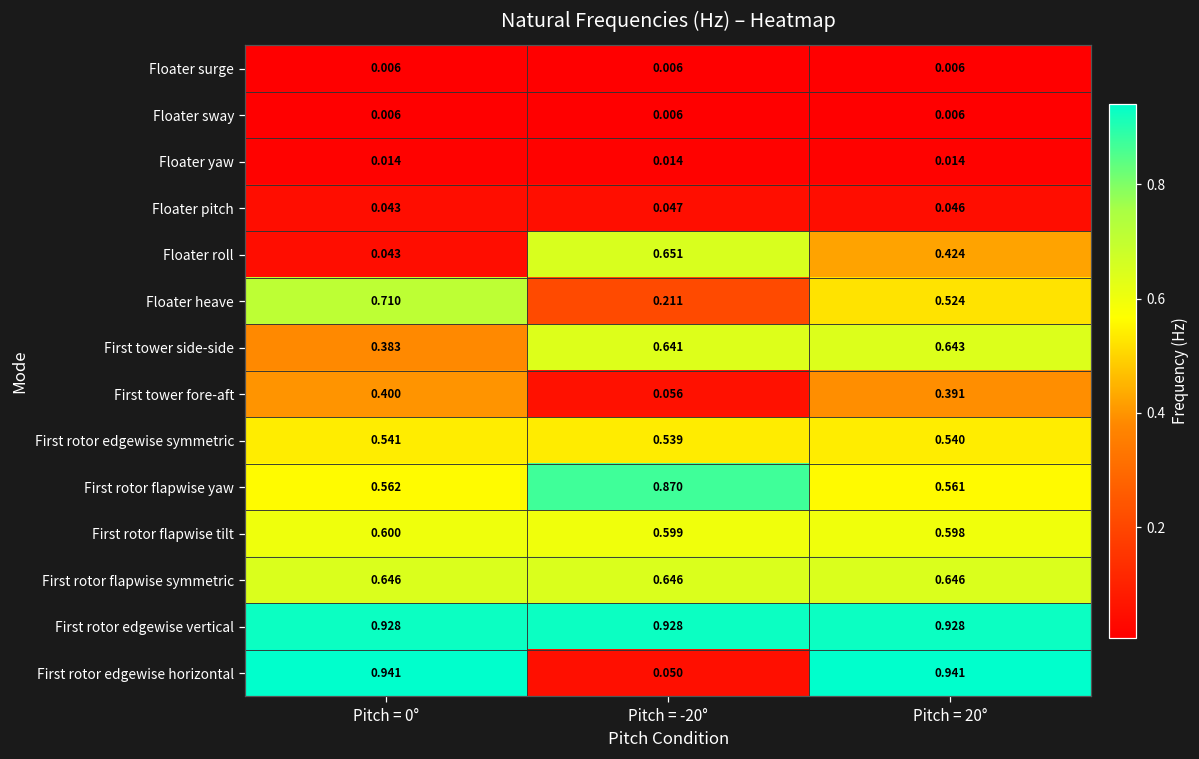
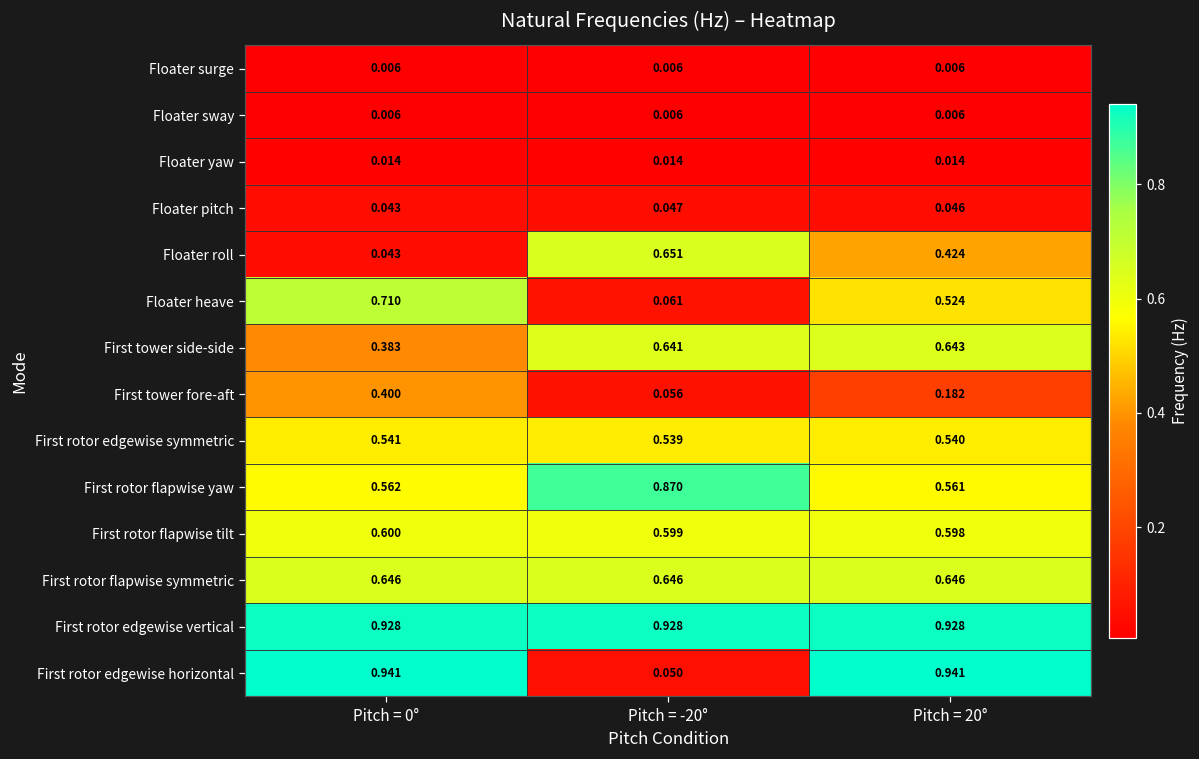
  {
    "Floater surge": {
      "Pitch = 0°": 0.006,
      "Pitch = -20°": 0.006,
      "Pitch = 20°": 0.006
    },
    "Floater sway": {
      "Pitch = 0°": 0.006,
      "Pitch = -20°": 0.006,
      "Pitch = 20°": 0.006
    },
    "Floater yaw": {
      "Pitch = 0°": 0.014,
      "Pitch = -20°": 0.014,
      "Pitch = 20°": 0.014
    },
    "Floater pitch": {
      "Pitch = 0°": 0.043,
      "Pitch = -20°": 0.047,
      "Pitch = 20°": 0.046
    },
    "Floater roll": {
      "Pitch = 0°": 0.043,
      "Pitch = -20°": 0.651,
      "Pitch = 20°": 0.424
    },
    "Floater heave": {
      "Pitch = 0°": 0.710,
-     "Pitch = -20°": 0.211,
+     "Pitch = -20°": 0.061,
      "Pitch = 20°": 0.524
    },
    "First tower side-side": {
      "Pitch = 0°": 0.383,
      "Pitch = -20°": 0.641,
      "Pitch = 20°": 0.643
    },
    "First tower fore-aft": {
      "Pitch = 0°": 0.400,
      "Pitch = -20°": 0.056,
-     "Pitch = 20°": 0.391
+     "Pitch = 20°": 0.182
    },
    "First rotor edgewise symmetric": {
      "Pitch = 0°": 0.541,
      "Pitch = -20°": 0.539,
      "Pitch = 20°": 0.540
    },
    "First rotor flapwise yaw": {
      "Pitch = 0°": 0.562,
      "Pitch = -20°": 0.870,
      "Pitch = 20°": 0.561
    },
    "First rotor flapwise tilt": {
      "Pitch = 0°": 0.600,
      "Pitch = -20°": 0.599,
      "Pitch = 20°": 0.598
    },
    "First rotor flapwise symmetric": {
      "Pitch = 0°": 0.646,
      "Pitch = -20°": 0.646,
      "Pitch = 20°": 0.646
    },
    "First rotor edgewise vertical": {
      "Pitch = 0°": 0.928,
      "Pitch = -20°": 0.928,
      "Pitch = 20°": 0.928
    },
    "First rotor edgewise horizontal": {
      "Pitch = 0°": 0.941,
      "Pitch = -20°": 0.050,
      "Pitch = 20°": 0.941
    }
  }
